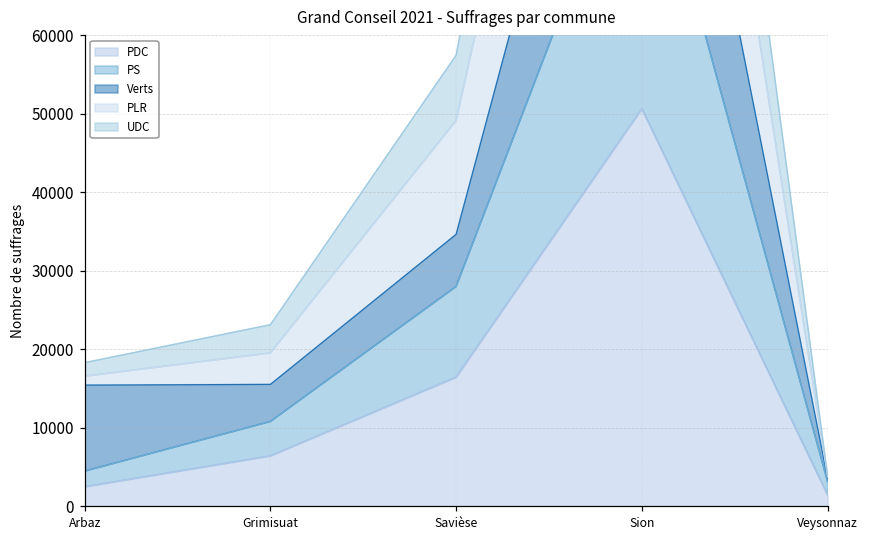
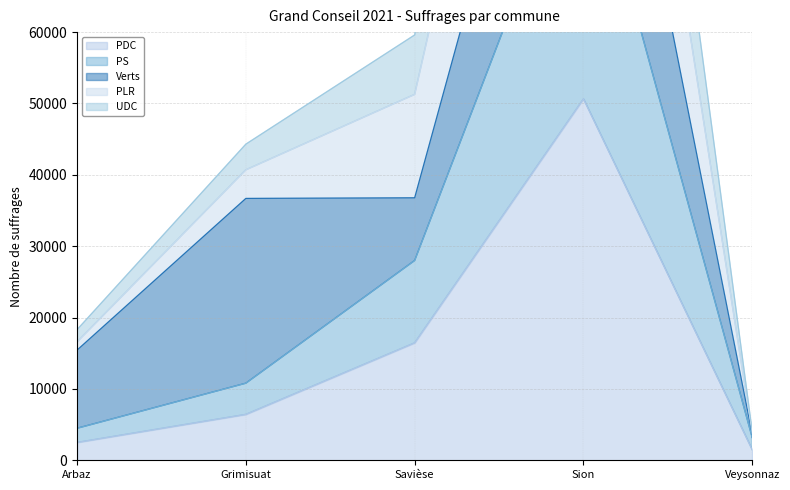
  {
    "Verts": {
      "Arbaz": 11000,
-     "Grimisuat": 5000,
-     "Savièse": 7000
+     "Grimisuat": 26000,
+     "Savièse": 9000
    }
  }
